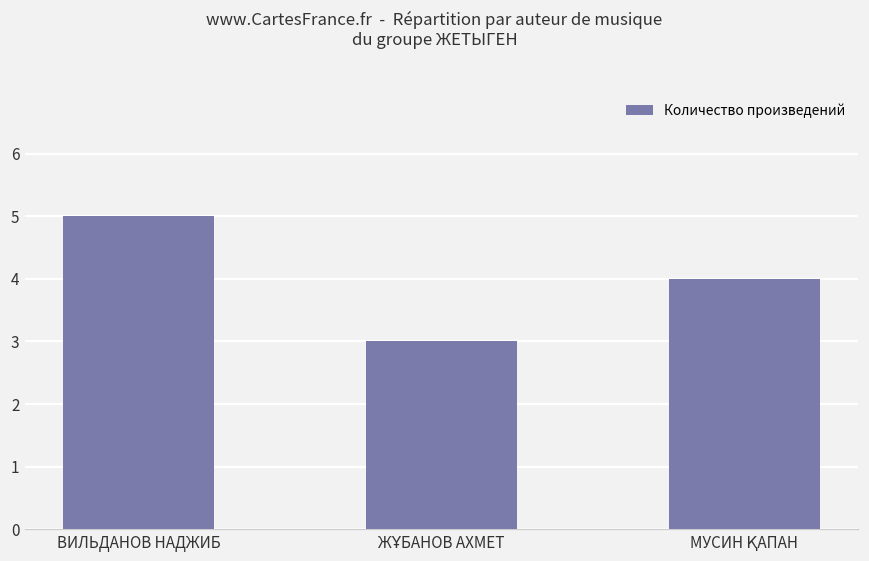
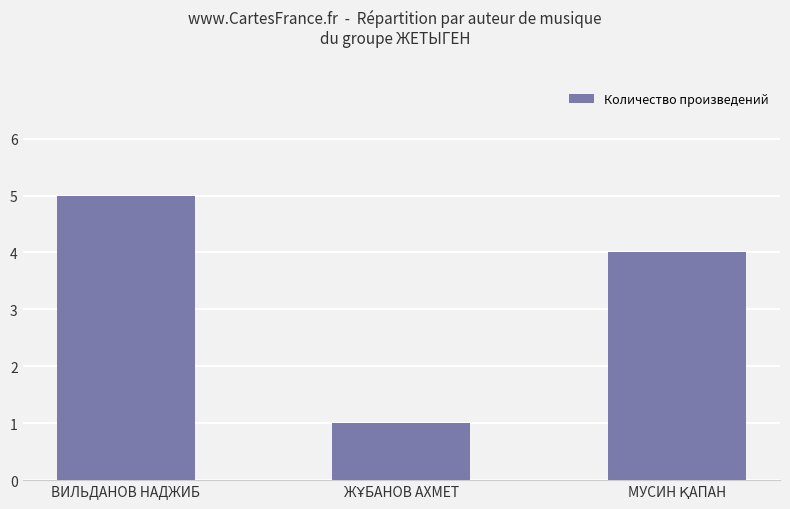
  {
    "ВИЛЬДАНОВ НАДЖИБ": 5,
-   "ЖҰБАНОВ АХМЕТ": 3,
+   "ЖҰБАНОВ АХМЕТ": 1,
    "МУСИН ҚАПАН": 4
  }
